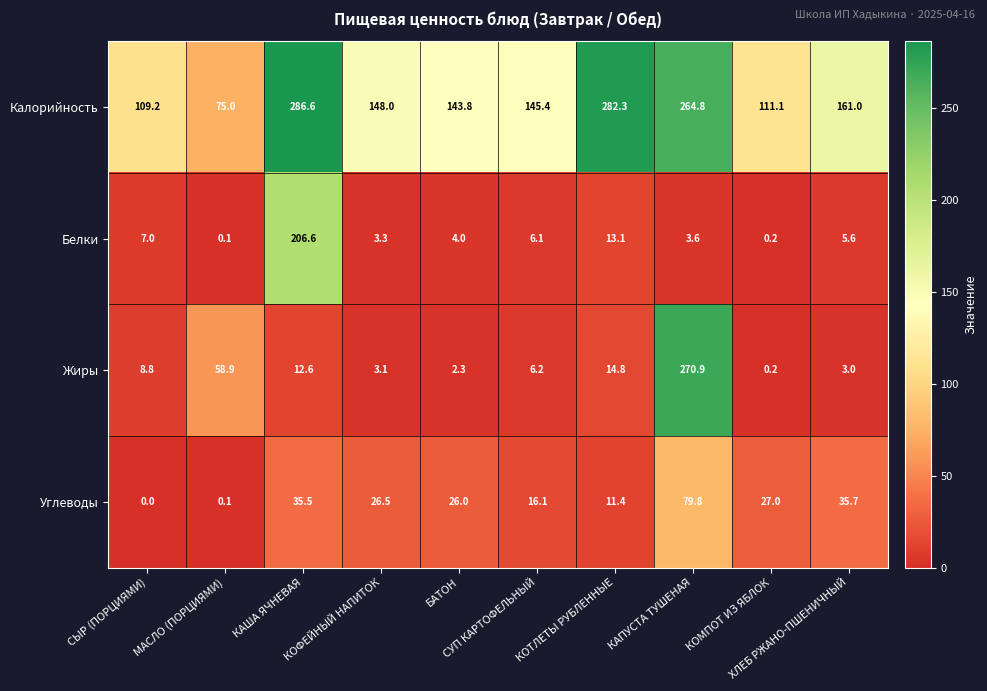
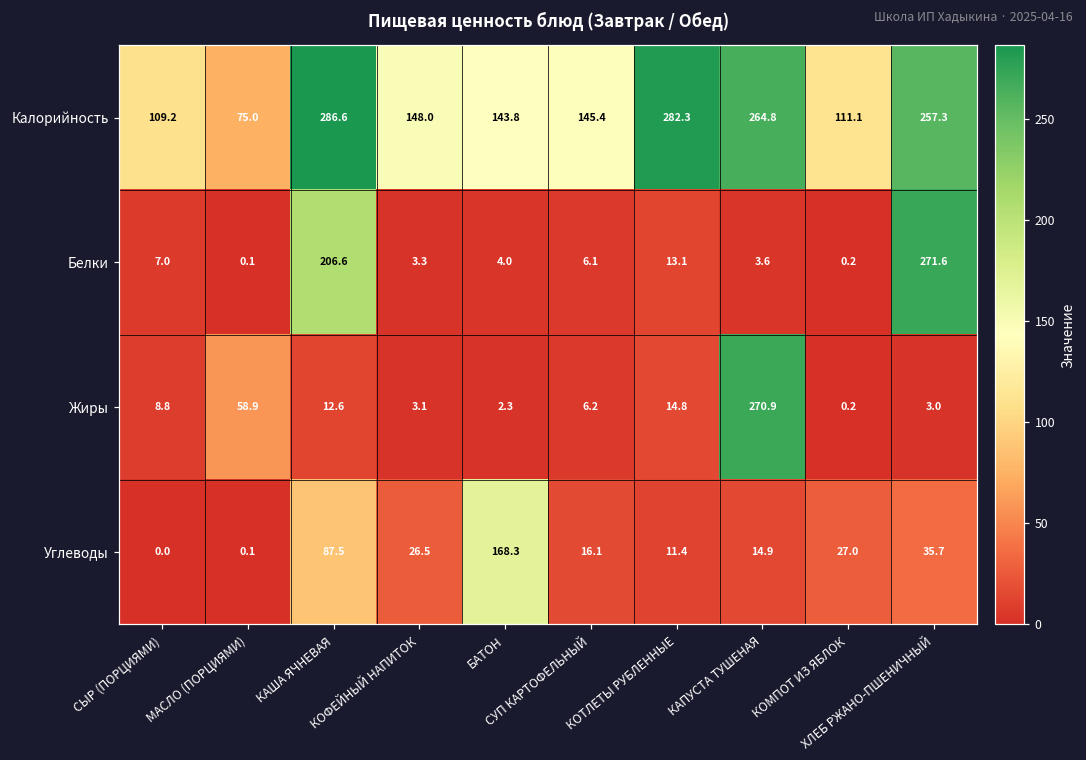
  {
    "Калорийность": {
      "СЫР (ПОРЦИЯМИ)": 109.2,
      "МАСЛО (ПОРЦИЯМИ)": 75.0,
      "КАША ЯЧНЕВАЯ": 286.6,
      "КОФЕЙНЫЙ НАПИТОК": 148.0,
      "БАТОН": 143.8,
      "СУП КАРТОФЕЛЬНЫЙ": 145.4,
      "КОТЛЕТЫ РУБЛЕННЫЕ": 282.3,
      "КАПУСТА ТУШЕНАЯ": 264.8,
      "КОМПОТ ИЗ ЯБЛОК": 111.1,
-     "ХЛЕБ РЖАНО-ПШЕНИЧНЫЙ": 161.0
+     "ХЛЕБ РЖАНО-ПШЕНИЧНЫЙ": 257.3
    },
    "Белки": {
      "СЫР (ПОРЦИЯМИ)": 7.0,
      "МАСЛО (ПОРЦИЯМИ)": 0.1,
      "КАША ЯЧНЕВАЯ": 206.6,
      "КОФЕЙНЫЙ НАПИТОК": 3.3,
      "БАТОН": 4.0,
      "СУП КАРТОФЕЛЬНЫЙ": 6.1,
      "КОТЛЕТЫ РУБЛЕННЫЕ": 13.1,
      "КАПУСТА ТУШЕНАЯ": 3.6,
      "КОМПОТ ИЗ ЯБЛОК": 0.2,
-     "ХЛЕБ РЖАНО-ПШЕНИЧНЫЙ": 5.6
+     "ХЛЕБ РЖАНО-ПШЕНИЧНЫЙ": 271.6
    },
    "Жиры": {
      "СЫР (ПОРЦИЯМИ)": 8.8,
      "МАСЛО (ПОРЦИЯМИ)": 58.9,
      "КАША ЯЧНЕВАЯ": 12.6,
      "КОФЕЙНЫЙ НАПИТОК": 3.1,
      "БАТОН": 2.3,
      "СУП КАРТОФЕЛЬНЫЙ": 6.2,
      "КОТЛЕТЫ РУБЛЕННЫЕ": 14.8,
      "КАПУСТА ТУШЕНАЯ": 270.9,
      "КОМПОТ ИЗ ЯБЛОК": 0.2,
      "ХЛЕБ РЖАНО-ПШЕНИЧНЫЙ": 3.0
    },
    "Углеводы": {
      "СЫР (ПОРЦИЯМИ)": 0.0,
      "МАСЛО (ПОРЦИЯМИ)": 0.1,
-     "КАША ЯЧНЕВАЯ": 35.5,
+     "КАША ЯЧНЕВАЯ": 87.5,
      "КОФЕЙНЫЙ НАПИТОК": 26.5,
-     "БАТОН": 26.0,
+     "БАТОН": 168.3,
      "СУП КАРТОФЕЛЬНЫЙ": 16.1,
      "КОТЛЕТЫ РУБЛЕННЫЕ": 11.4,
-     "КАПУСТА ТУШЕНАЯ": 79.8,
+     "КАПУСТА ТУШЕНАЯ": 14.9,
      "КОМПОТ ИЗ ЯБЛОК": 27.0,
      "ХЛЕБ РЖАНО-ПШЕНИЧНЫЙ": 35.7
    }
  }
